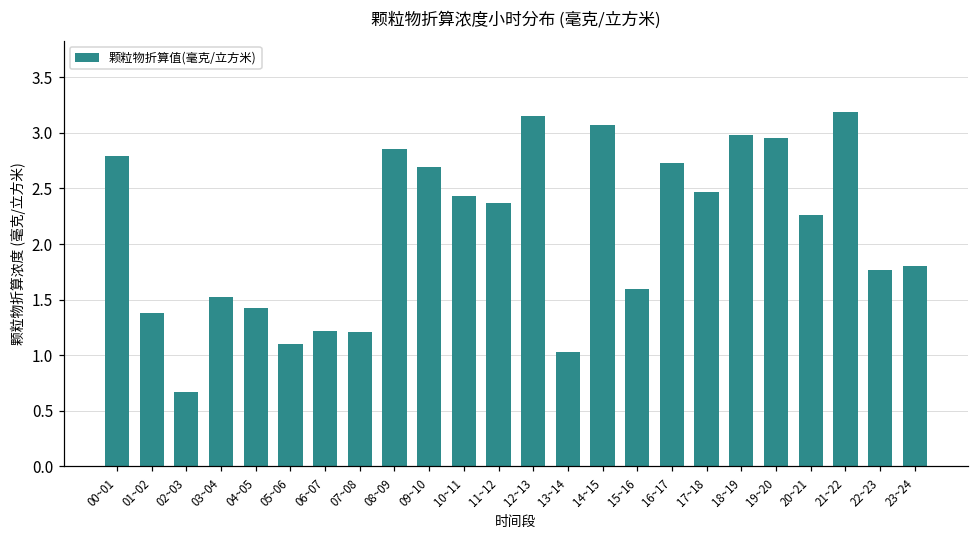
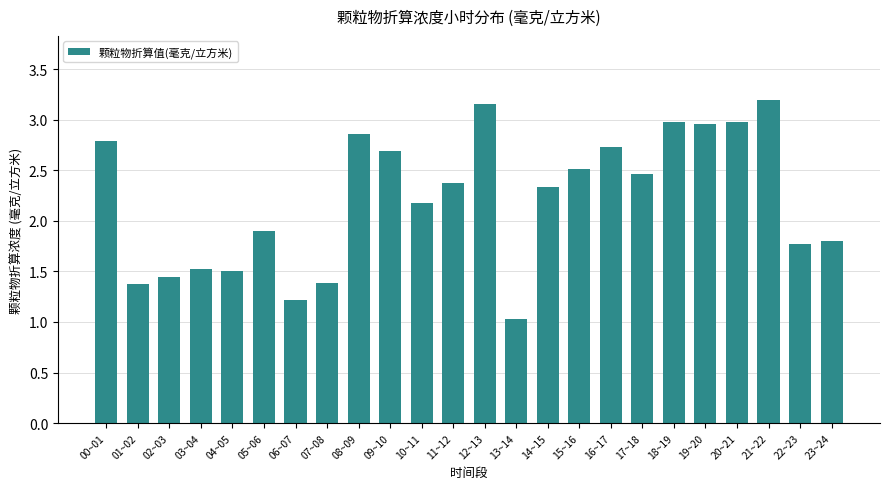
  {
    "00~01": 2.79,
    "01~02": 1.38,
-   "02~03": 0.67,
+   "02~03": 1.44,
    "03~04": 1.53,
-   "04~05": 1.43,
-   "05~06": 1.10,
+   "04~05": 1.51,
+   "05~06": 1.90,
    "06~07": 1.22,
-   "07~08": 1.21,
+   "07~08": 1.38,
    "08~09": 2.86,
    "09~10": 2.69,
-   "10~11": 2.43,
+   "10~11": 2.18,
    "11~12": 2.37,
    "12~13": 3.16,
    "13~14": 1.03,
-   "14~15": 3.07,
-   "15~16": 1.60,
+   "14~15": 2.33,
+   "15~16": 2.51,
    "16~17": 2.73,
    "17~18": 2.47,
    "18~19": 2.98,
    "19~20": 2.96,
-   "20~21": 2.26,
+   "20~21": 2.98,
    "21~22": 3.19,
    "22~23": 1.77,
    "23~24": 1.80
  }
